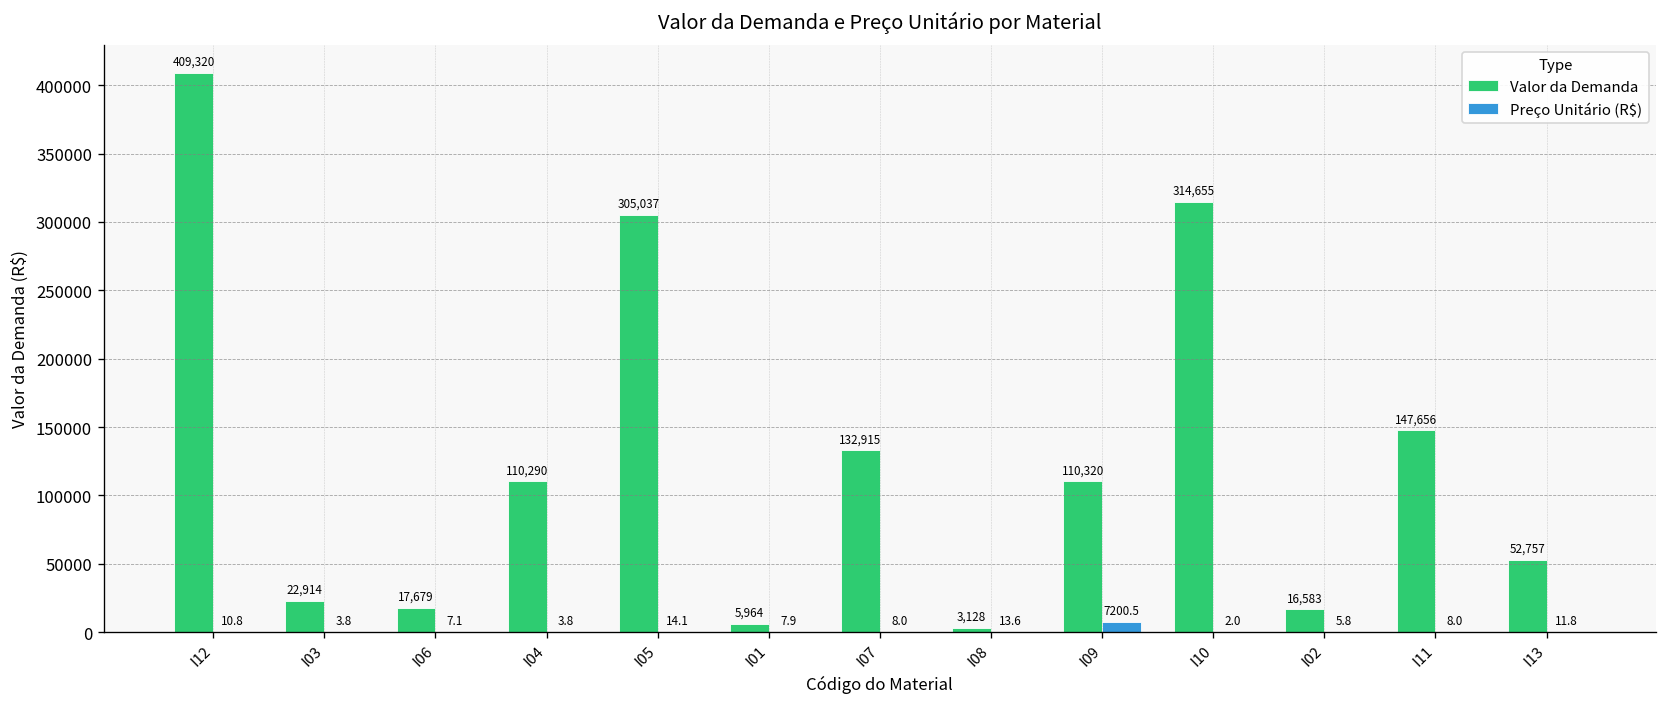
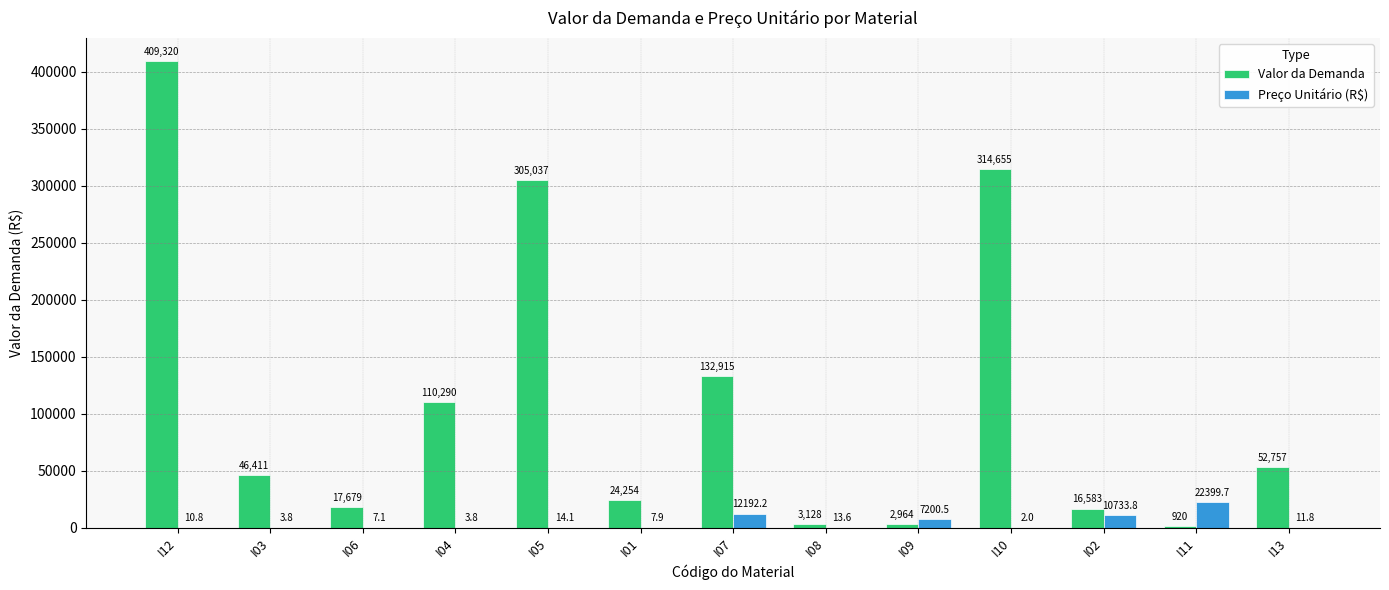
  {
    "Valor da Demanda": {
      "I12": "409,320",
-     "I03": "22,914",
+     "I03": "46,411",
      "I06": "17,679",
      "I04": "110,290",
      "I05": "305,037",
-     "I01": "5,964",
+     "I01": "24,254",
      "I07": "132,915",
      "I08": "3,128",
-     "I09": "110,320",
+     "I09": "2,964",
      "I10": "314,655",
      "I02": "16,583",
-     "I11": "147,656",
+     "I11": "920",
      "I13": "52,757"
    },
    "Preço Unitário (R$)": {
      "I12": "10.8",
      "I03": "3.8",
      "I06": "7.1",
      "I04": "3.8",
      "I05": "14.1",
      "I01": "7.9",
-     "I07": "8.0",
+     "I07": "12192.2",
      "I08": "13.6",
      "I09": "7200.5",
      "I10": "2.0",
-     "I02": "5.8",
-     "I11": "8.0",
+     "I02": "10733.8",
+     "I11": "22399.7",
      "I13": "11.8"
    }
  }
